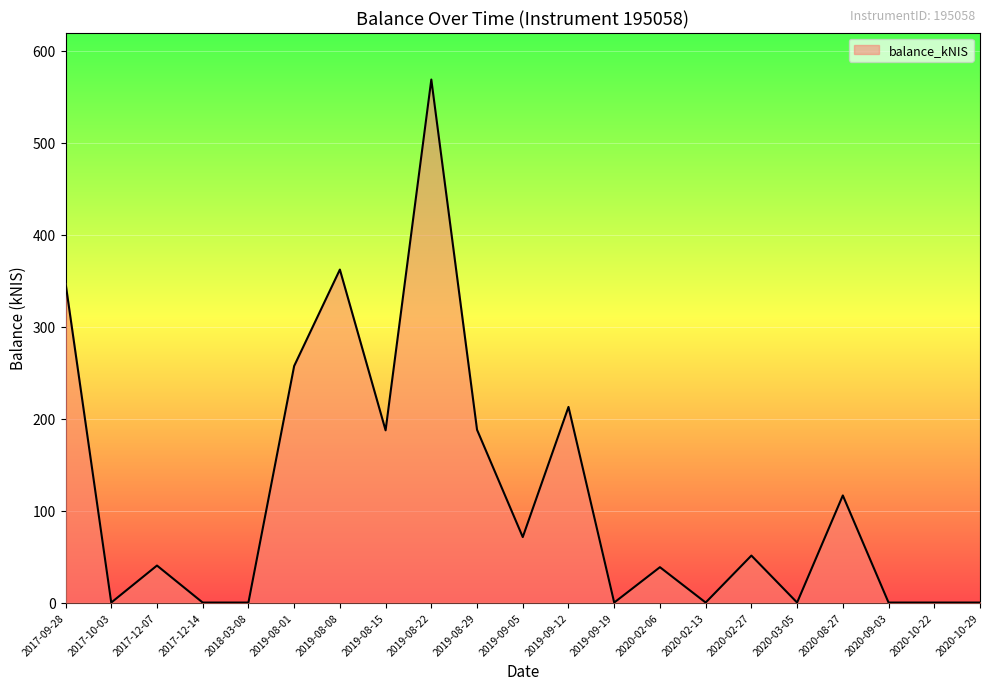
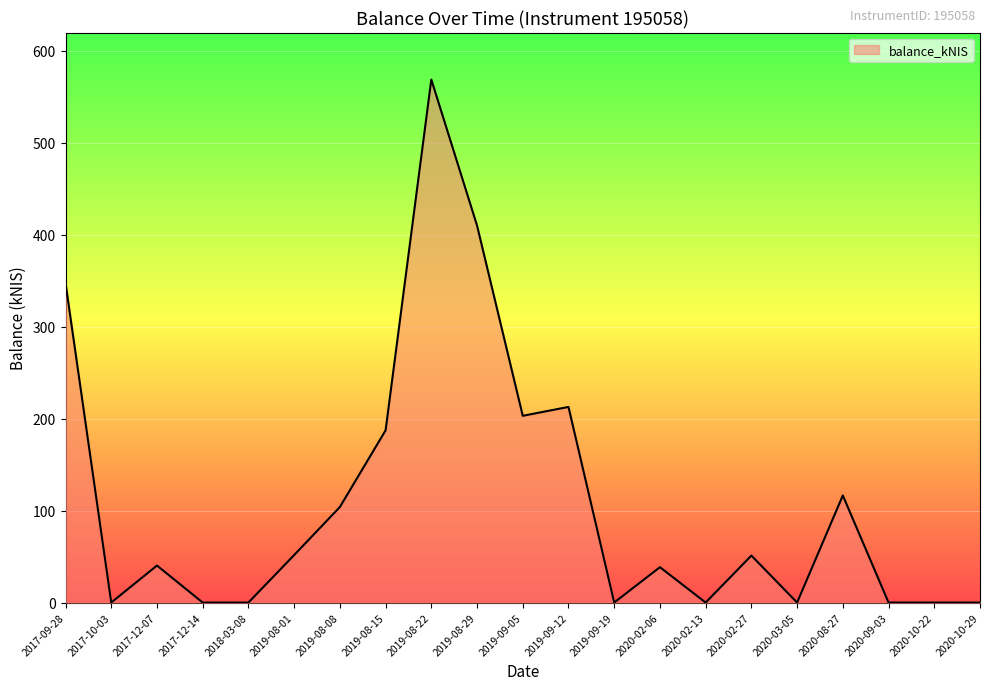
  {
    "2017-09-28": 350,
    "2017-10-03": 0,
    "2017-12-07": 40,
    "2017-12-14": 0,
    "2018-03-08": 0,
-   "2019-08-01": 260,
-   "2019-08-08": 360,
+   "2019-08-01": 50,
+   "2019-08-08": 100,
    "2019-08-15": 190,
    "2019-08-22": 570,
-   "2019-08-29": 190,
-   "2019-09-05": 70,
+   "2019-08-29": 410,
+   "2019-09-05": 200,
    "2019-09-12": 210,
    "2019-09-19": 0,
    "2020-02-06": 40,
    "2020-02-13": 0,
    "2020-02-27": 50,
    "2020-03-05": 0,
    "2020-08-27": 120,
    "2020-09-03": 0,
    "2020-10-22": 0,
    "2020-10-29": 0
  }
